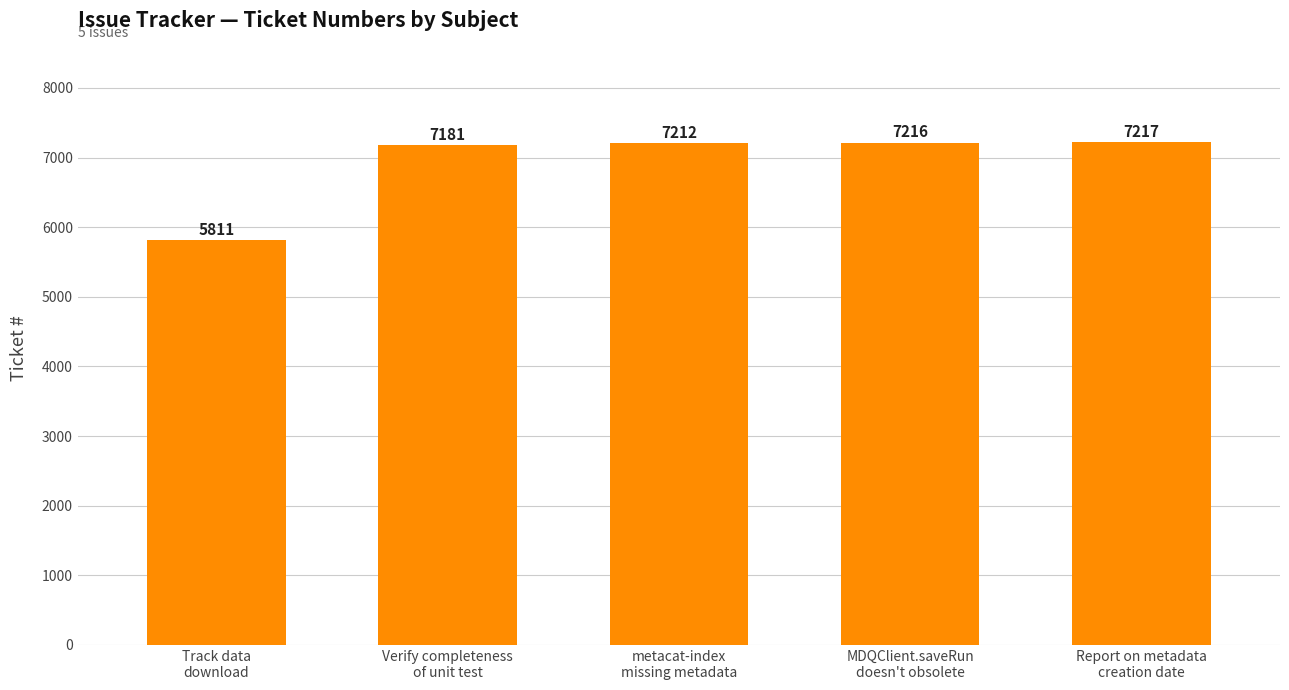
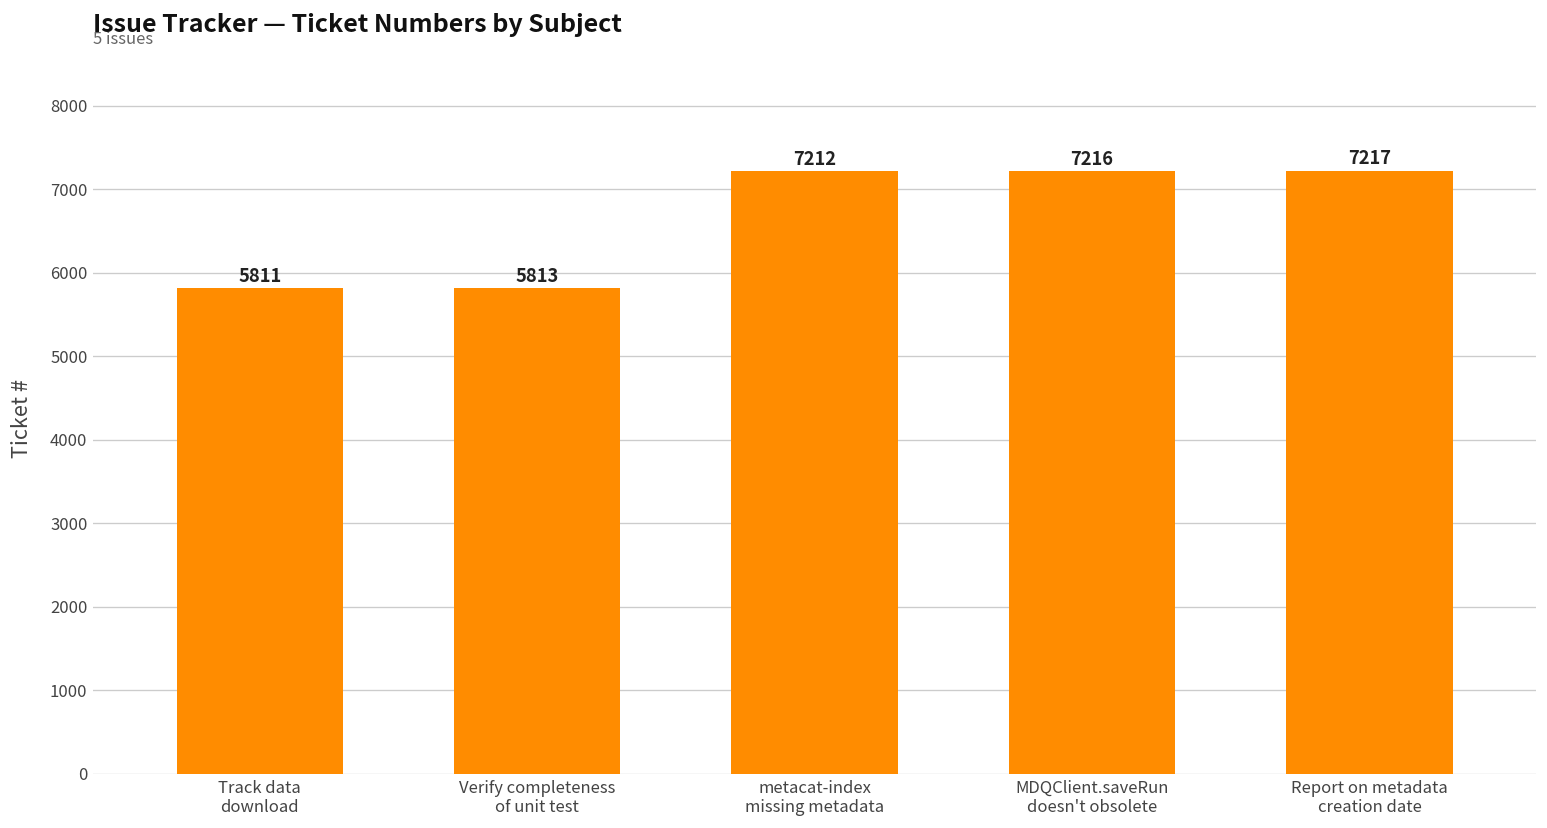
  {
    "Track data download": 5811,
-   "Verify completeness of unit test": 7181,
+   "Verify completeness of unit test": 5813,
    "metacat-index missing metadata": 7212,
    "MDQClient.saveRun doesn't obsolete": 7216,
    "Report on metadata creation date": 7217
  }
